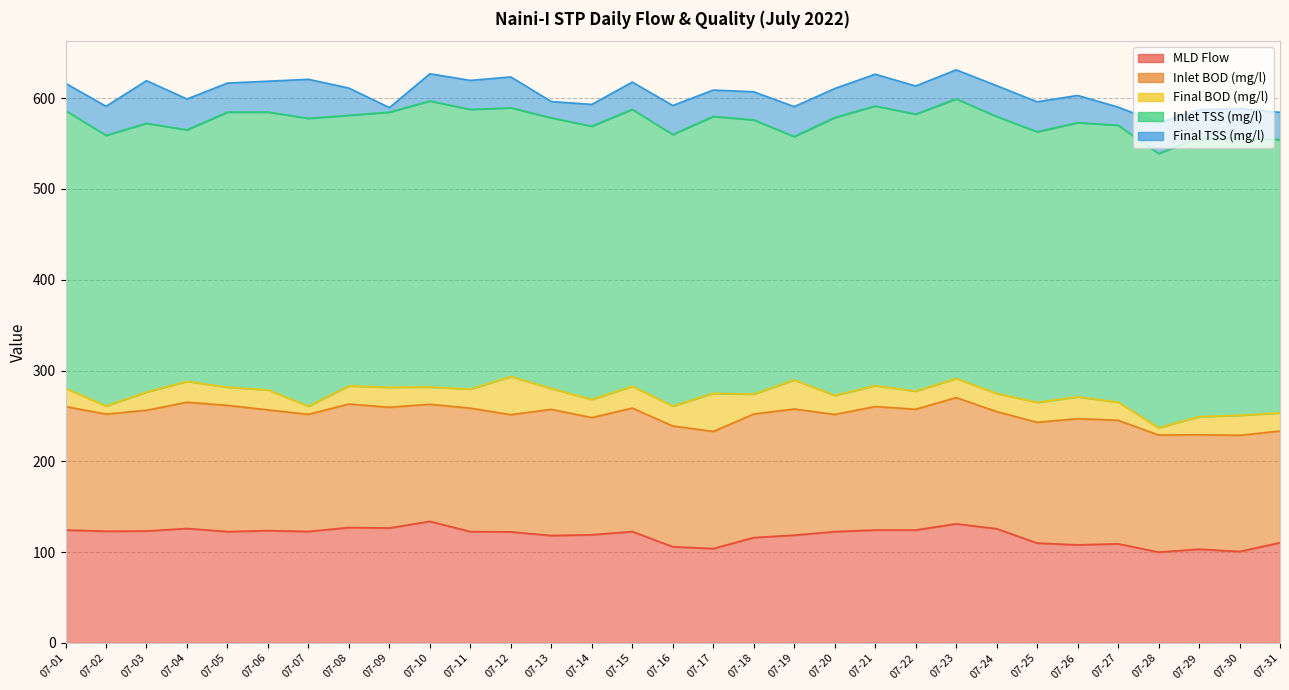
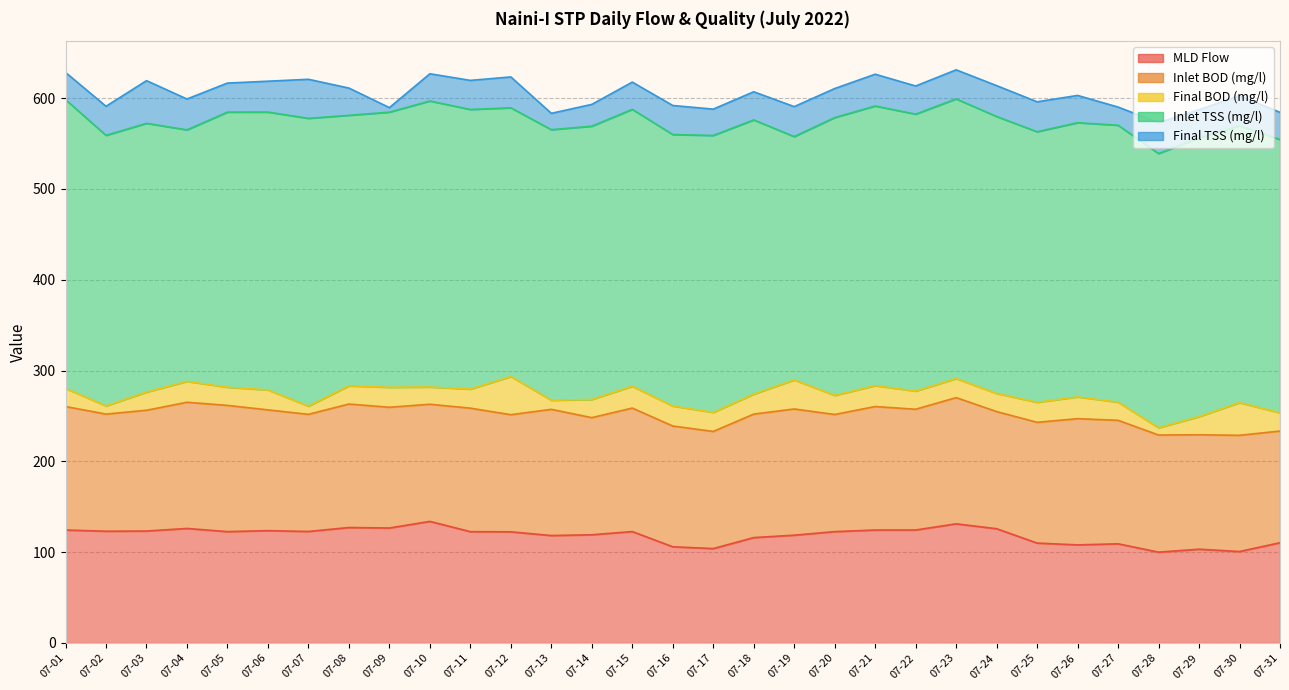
  {
    "Final BOD (mg/l)": {
      "07-01": 20,
      "07-02": 10,
      "07-03": 20,
      "07-04": 20,
      "07-05": 20,
      "07-06": 20,
      "07-07": 10,
      "07-08": 20,
      "07-09": 20,
      "07-10": 20,
      "07-11": 20,
      "07-12": 40,
-     "07-13": 20,
+     "07-13": 10,
      "07-14": 20,
      "07-15": 20,
      "07-16": 20,
-     "07-17": 40,
+     "07-17": 20,
      "07-18": 20,
      "07-19": 30,
      "07-20": 20,
      "07-21": 20,
      "07-22": 20,
      "07-23": 20,
      "07-24": 20,
      "07-25": 20,
      "07-26": 20,
      "07-27": 20,
      "07-28": 10,
      "07-29": 20,
-     "07-30": 20,
+     "07-30": 40,
      "07-31": 20
    },
    "Inlet TSS (mg/l)": {
-     "07-01": 310,
+     "07-01": 320,
      "07-02": 300,
      "07-03": 300,
      "07-04": 280,
      "07-05": 300,
      "07-06": 310,
      "07-07": 320,
      "07-08": 300,
      "07-09": 300,
      "07-10": 320,
      "07-11": 310,
      "07-12": 300,
      "07-13": 300,
      "07-14": 300,
      "07-15": 310,
      "07-16": 300,
      "07-17": 310,
      "07-18": 300,
      "07-19": 270,
      "07-20": 310,
      "07-21": 310,
      "07-22": 310,
      "07-23": 310,
      "07-24": 300,
      "07-25": 300,
      "07-26": 300,
      "07-27": 310,
      "07-28": 300,
      "07-31": 300
    },
    "Final TSS (mg/l)": {
      "07-01": 30,
      "07-02": 30,
      "07-03": 50,
      "07-04": 30,
      "07-05": 30,
      "07-06": 30,
      "07-07": 40,
      "07-08": 30,
      "07-09": 10,
      "07-10": 30,
      "07-11": 30,
      "07-12": 30,
      "07-13": 20,
      "07-14": 20,
      "07-15": 30,
      "07-16": 30,
      "07-17": 30,
      "07-18": 30,
      "07-19": 30,
      "07-20": 30,
      "07-21": 40,
      "07-22": 30,
      "07-23": 30,
      "07-24": 30,
      "07-25": 30,
      "07-26": 30,
      "07-27": 20,
      "07-31": 30
    }
  }
